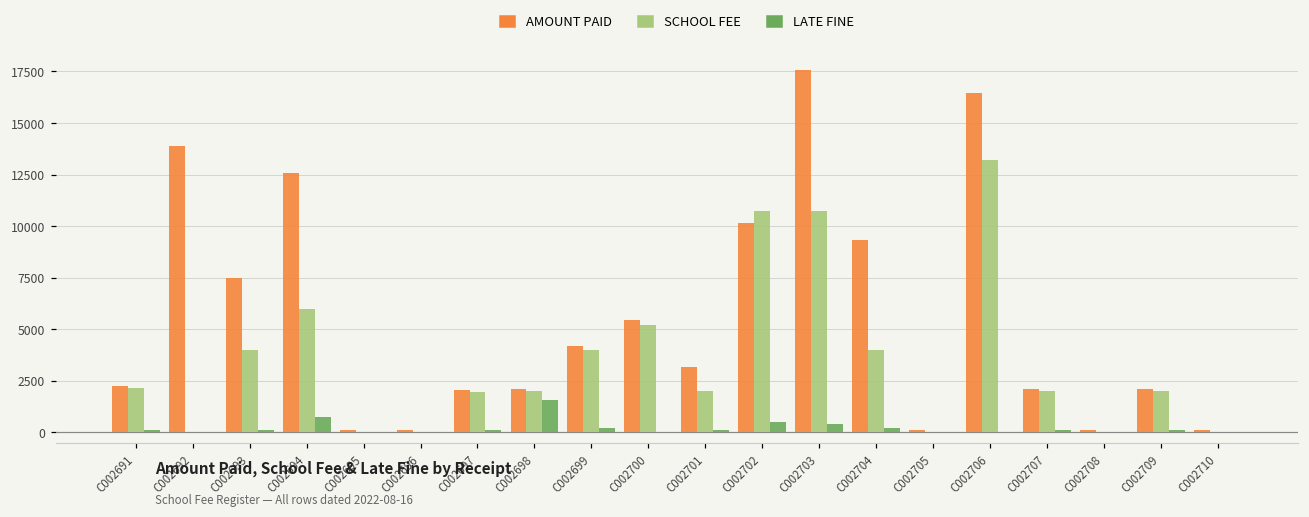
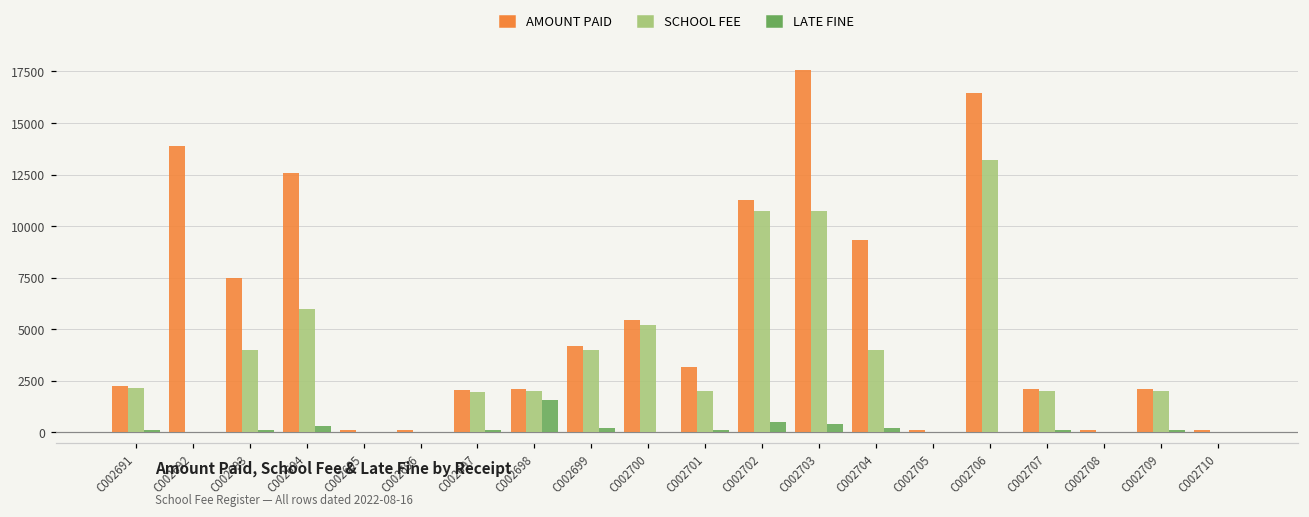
  {
    "AMOUNT PAID": {
      "C002691": 2300,
      "C002692": 13900,
      "C002693": 7500,
      "C002694": 12600,
      "C002697": 2100,
      "C002698": 2100,
      "C002699": 4200,
      "C002700": 5500,
      "C002701": 3200,
-     "C002702": 10200,
+     "C002702": 11300,
      "C002703": 17600,
      "C002704": 9300,
      "C002706": 16400,
      "C002707": 2100,
      "C002709": 2100
    },
    "SCHOOL FEE": {
      "C002691": 2200,
      "C002692": 0,
      "C002693": 4000,
      "C002694": 6000,
      "C002695": 0,
      "C002696": 0,
      "C002697": 2000,
      "C002698": 2000,
      "C002699": 4000,
      "C002700": 5200,
      "C002701": 2000,
      "C002702": 10800,
      "C002703": 10800,
      "C002704": 4000,
      "C002705": 0,
      "C002706": 13200,
      "C002707": 2000,
      "C002708": 0,
      "C002709": 2000,
      "C002710": 0
    },
    "LATE FINE": {
      "C002692": 0,
-     "C002694": 800,
+     "C002694": 300,
      "C002695": 0,
      "C002696": 0,
      "C002698": 1600,
      "C002699": 200,
      "C002700": 0,
      "C002702": 500,
      "C002703": 400,
      "C002704": 200,
      "C002705": 0,
      "C002706": 0,
      "C002708": 0,
      "C002710": 0
    }
  }
